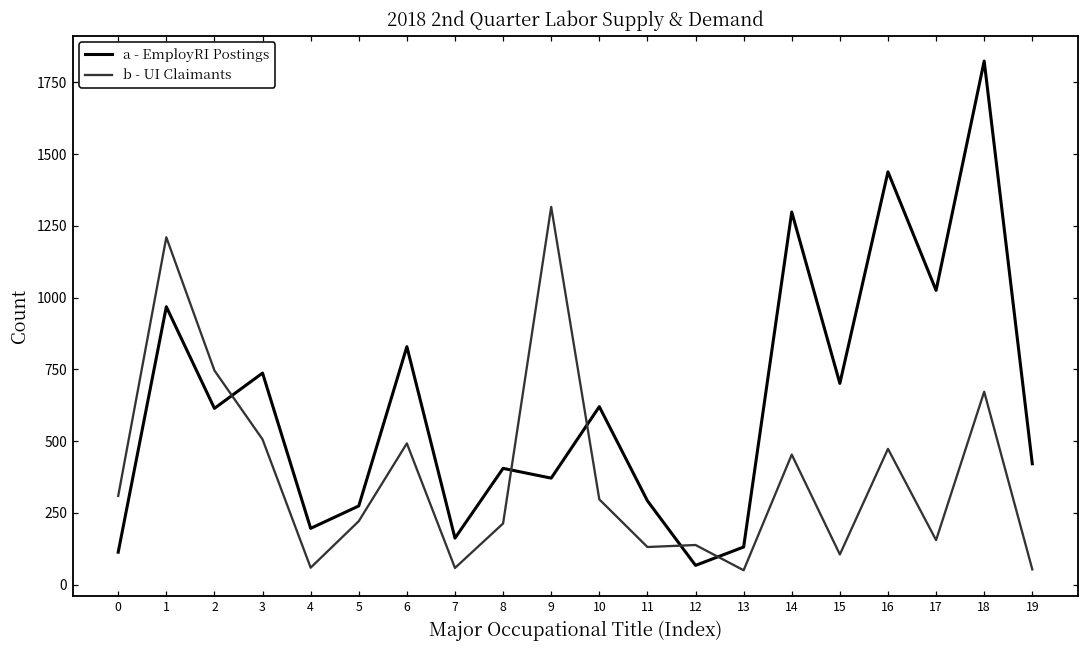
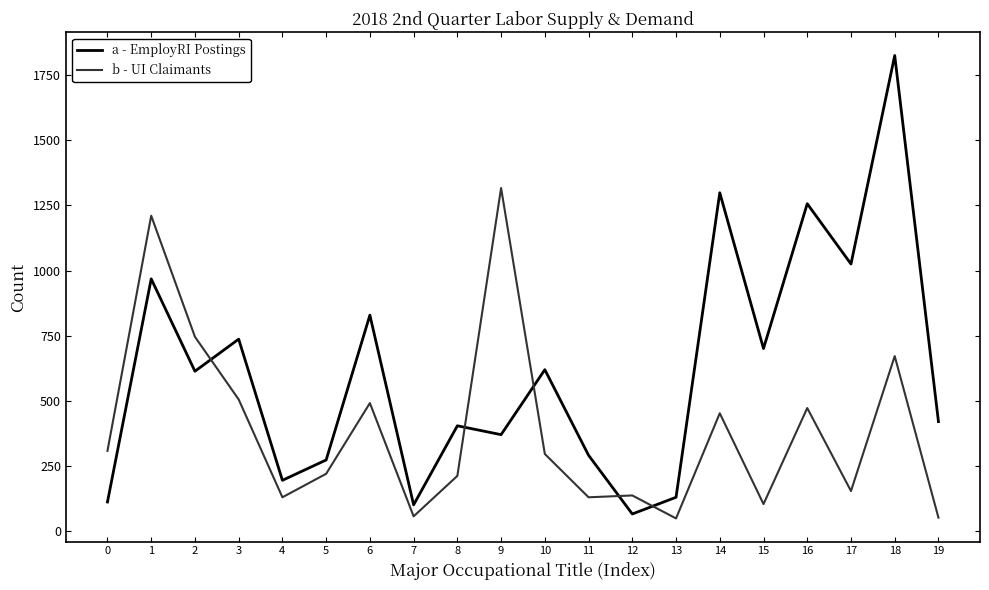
  {
    "a - EmployRI Postings": {
      "0": 110,
      "1": 970,
      "2": 610,
      "3": 740,
      "4": 200,
      "5": 270,
      "6": 830,
-     "7": 160,
+     "7": 100,
      "8": 410,
      "9": 370,
      "10": 620,
      "11": 290,
      "12": 70,
      "13": 130,
      "14": 1300,
      "15": 700,
-     "16": 1440,
+     "16": 1260,
      "17": 1030,
      "18": 1820,
      "19": 420
    },
    "b - UI Claimants": {
      "0": 310,
      "1": 1210,
      "2": 750,
      "3": 510,
-     "4": 60,
+     "4": 130,
      "5": 220,
      "6": 490,
      "7": 60,
      "8": 210,
      "9": 1320,
      "10": 300,
      "11": 130,
      "12": 140,
      "13": 50,
      "14": 450,
      "15": 110,
      "16": 470,
      "17": 160,
      "18": 670,
      "19": 50
    }
  }
